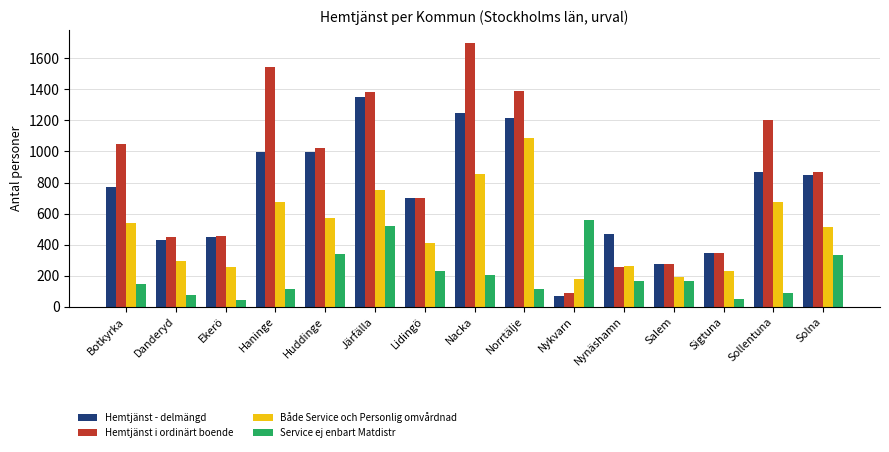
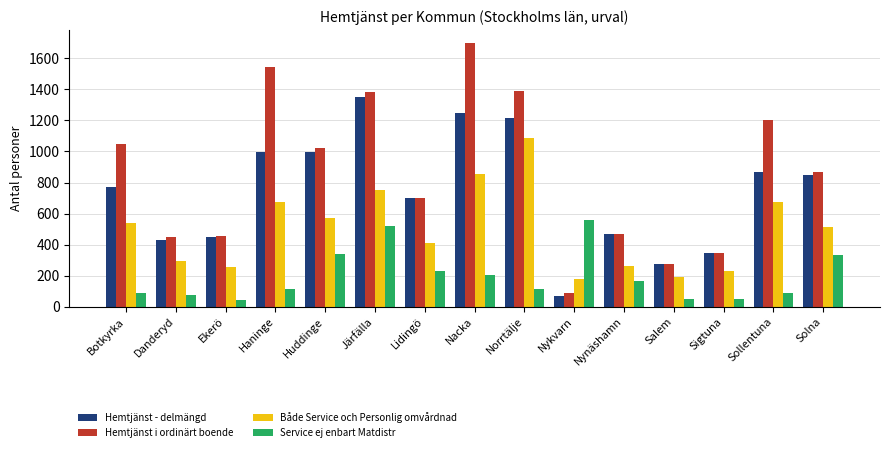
  {
    "Hemtjänst - delmängd": {
      "Botkyrka": 770,
      "Danderyd": 430,
      "Ekerö": 450,
      "Haninge": 1000,
      "Huddinge": 1000,
      "Järfälla": 1350,
      "Lidingö": 700,
      "Nacka": 1250,
      "Norrtälje": 1210,
      "Nykvarn": 70,
      "Nynäshamn": 470,
      "Salem": 280,
      "Sigtuna": 350,
      "Sollentuna": 870,
      "Solna": 850
    },
    "Hemtjänst i ordinärt boende": {
      "Botkyrka": 1050,
      "Danderyd": 450,
      "Ekerö": 460,
      "Haninge": 1540,
      "Huddinge": 1020,
      "Järfälla": 1390,
      "Lidingö": 700,
      "Nacka": 1700,
      "Norrtälje": 1390,
      "Nykvarn": 90,
-     "Nynäshamn": 260,
+     "Nynäshamn": 470,
      "Salem": 280,
      "Sigtuna": 350,
      "Sollentuna": 1200,
      "Solna": 870
    },
    "Både Service och Personlig omvårdnad": {
      "Botkyrka": 540,
      "Danderyd": 290,
      "Ekerö": 250,
      "Haninge": 670,
      "Huddinge": 570,
      "Järfälla": 750,
      "Lidingö": 410,
      "Nacka": 850,
      "Norrtälje": 1090,
      "Nykvarn": 180,
      "Nynäshamn": 260,
      "Salem": 190,
      "Sigtuna": 230,
      "Sollentuna": 680,
      "Solna": 510
    },
    "Service ej enbart Matdistr": {
-     "Botkyrka": 150,
+     "Botkyrka": 90,
      "Danderyd": 80,
      "Ekerö": 50,
      "Haninge": 110,
      "Huddinge": 340,
      "Järfälla": 520,
      "Lidingö": 230,
      "Nacka": 200,
      "Norrtälje": 110,
      "Nykvarn": 560,
      "Nynäshamn": 170,
-     "Salem": 160,
+     "Salem": 50,
      "Sigtuna": 50,
      "Sollentuna": 90,
      "Solna": 340
    }
  }
